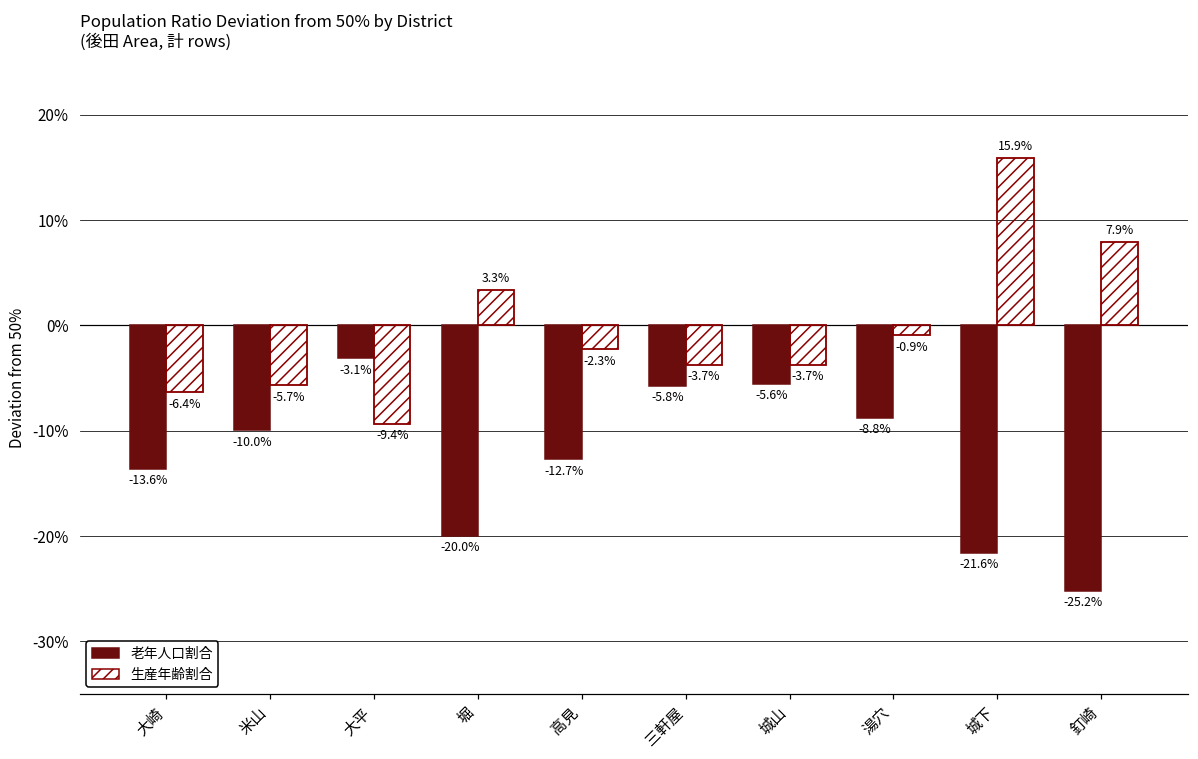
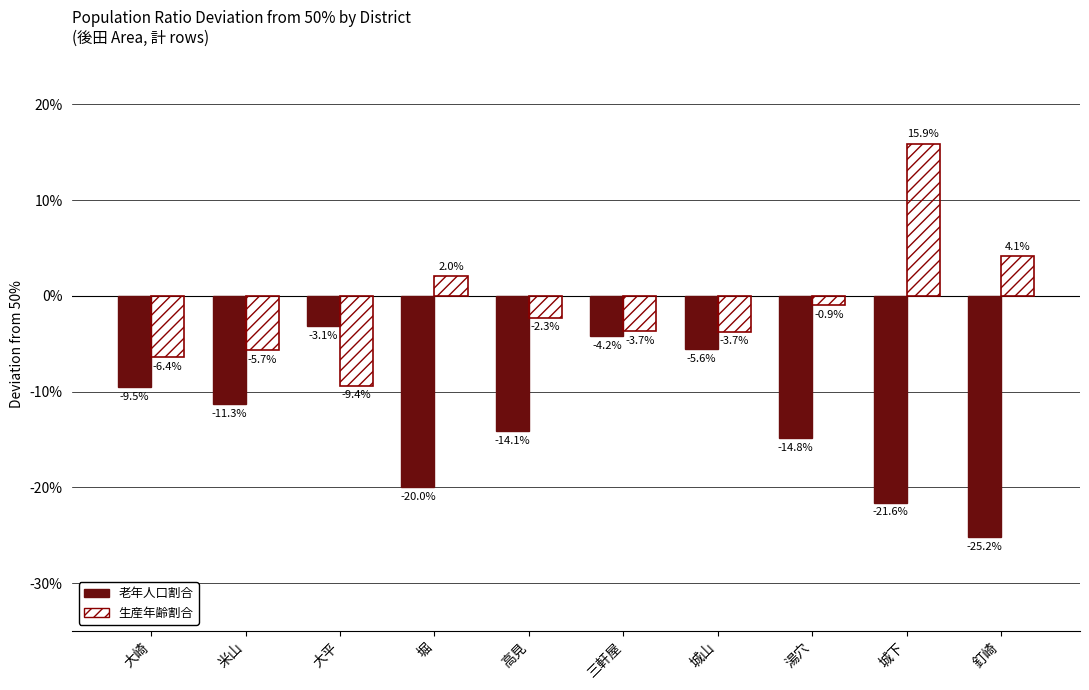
  {
    "老年人口割合": {
-     "大崎": "-13.6%",
-     "米山": "-10.0%",
+     "大崎": "-9.5%",
+     "米山": "-11.3%",
      "大平": "-3.1%",
      "堀": "-20.0%",
-     "高見": "-12.7%",
-     "三軒屋": "-5.8%",
+     "高見": "-14.1%",
+     "三軒屋": "-4.2%",
      "城山": "-5.6%",
-     "湯穴": "-8.8%",
+     "湯穴": "-14.8%",
      "城下": "-21.6%",
      "釘崎": "-25.2%"
    },
    "生産年齢割合": {
      "大崎": "-6.4%",
      "米山": "-5.7%",
      "大平": "-9.4%",
-     "堀": "3.3%",
+     "堀": "2.0%",
      "高見": "-2.3%",
      "三軒屋": "-3.7%",
      "城山": "-3.7%",
      "湯穴": "-0.9%",
      "城下": "15.9%",
-     "釘崎": "7.9%"
+     "釘崎": "4.1%"
    }
  }
